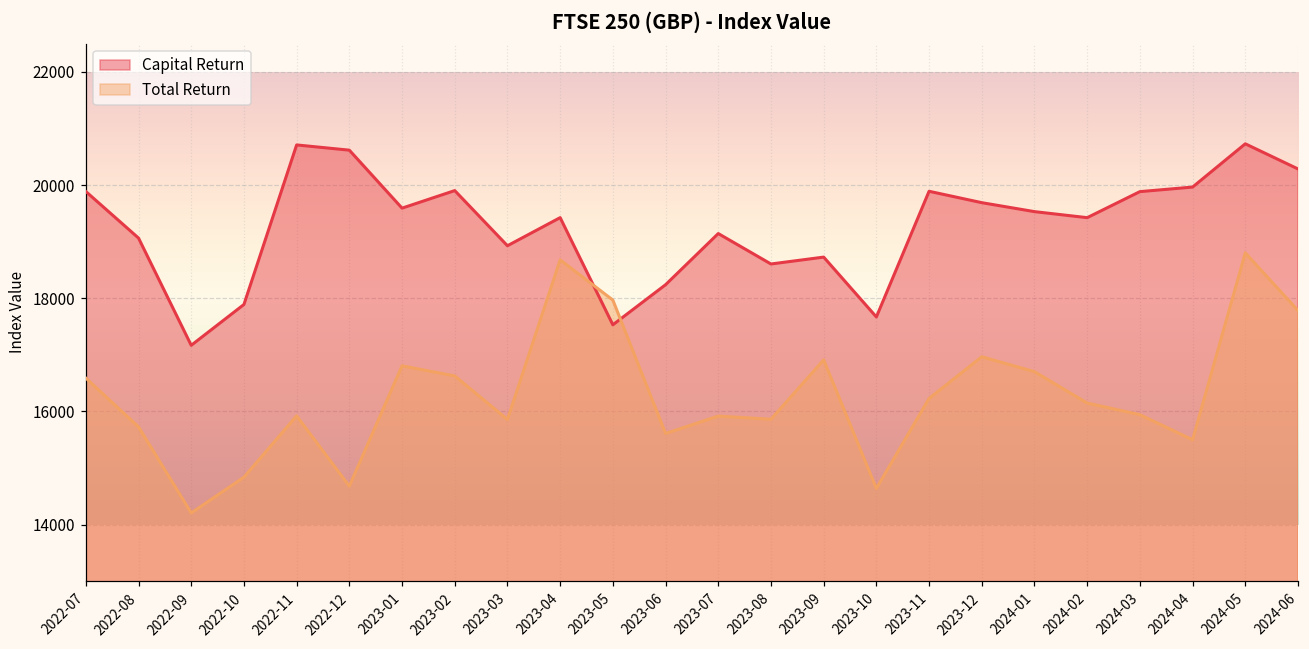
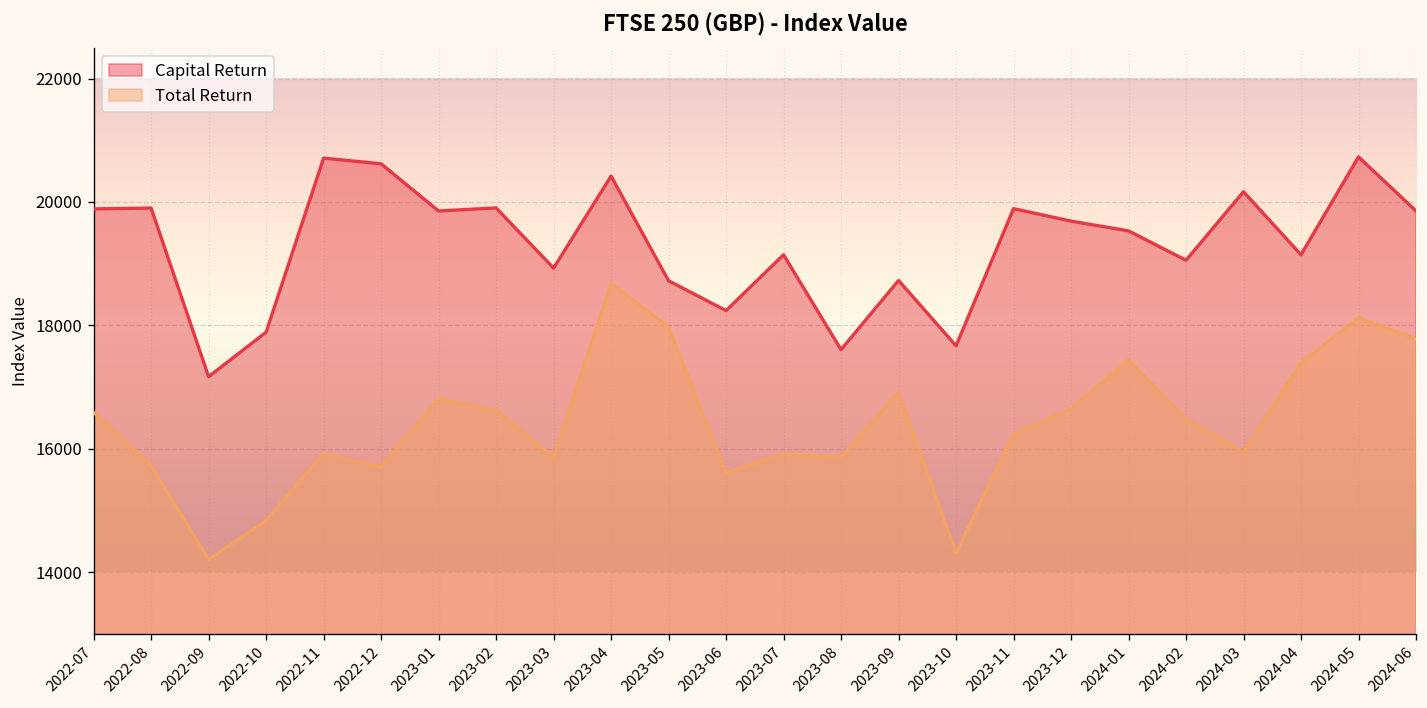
  {
    "Capital Return": {
      "2022-07": 19900,
-     "2022-08": 19100,
+     "2022-08": 19900,
      "2022-09": 17200,
      "2022-10": 17900,
      "2022-11": 20700,
      "2022-12": 20600,
-     "2023-01": 19600,
+     "2023-01": 19900,
      "2023-02": 19900,
      "2023-03": 18900,
-     "2023-04": 19400,
-     "2023-05": 17500,
+     "2023-04": 20400,
+     "2023-05": 18700,
      "2023-06": 18200,
      "2023-07": 19100,
-     "2023-08": 18600,
+     "2023-08": 17600,
      "2023-09": 18700,
      "2023-10": 17700,
      "2023-11": 19900,
      "2023-12": 19700,
      "2024-01": 19500,
-     "2024-02": 19400,
-     "2024-03": 19900,
-     "2024-04": 20000,
+     "2024-02": 19100,
+     "2024-03": 20200,
+     "2024-04": 19100,
      "2024-05": 20700,
-     "2024-06": 20300
+     "2024-06": 19900
    },
    "Total Return": {
      "2022-07": 16600,
      "2022-08": 15700,
      "2022-09": 14200,
      "2022-10": 14800,
      "2022-11": 15900,
-     "2022-12": 14700,
+     "2022-12": 15700,
      "2023-01": 16800,
      "2023-02": 16600,
      "2023-03": 15900,
      "2023-04": 18700,
      "2023-05": 18000,
      "2023-06": 15600,
      "2023-07": 15900,
      "2023-08": 15900,
      "2023-09": 16900,
-     "2023-10": 14600,
+     "2023-10": 14300,
      "2023-11": 16200,
-     "2023-12": 17000,
-     "2024-01": 16700,
-     "2024-02": 16100,
+     "2023-12": 16600,
+     "2024-01": 17400,
+     "2024-02": 16500,
      "2024-03": 15900,
-     "2024-04": 15500,
-     "2024-05": 18800,
+     "2024-04": 17400,
+     "2024-05": 18100,
      "2024-06": 17800
    }
  }
